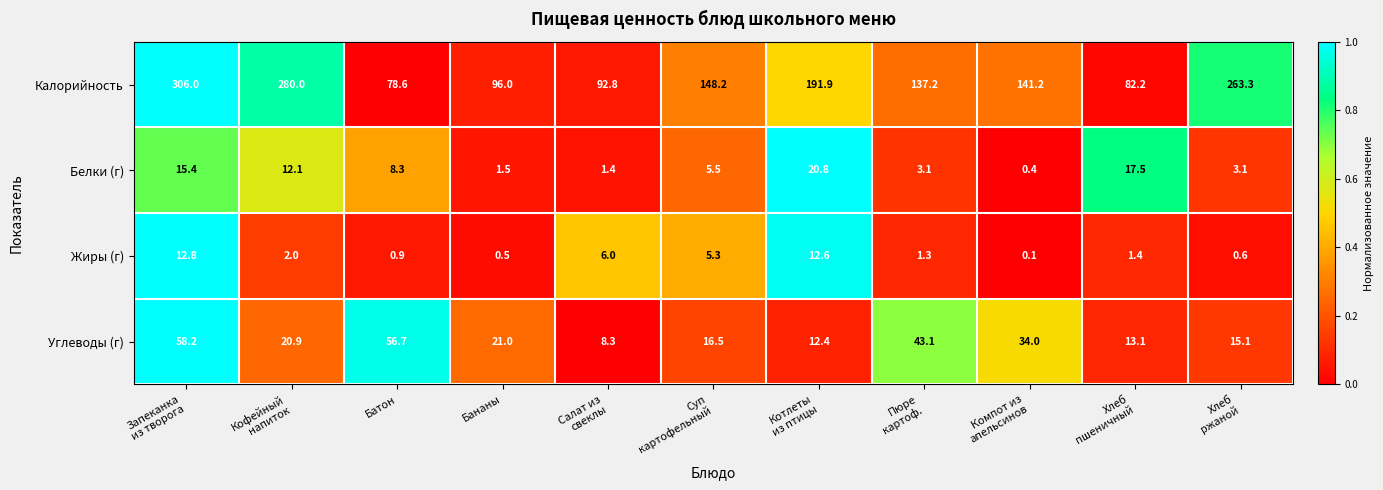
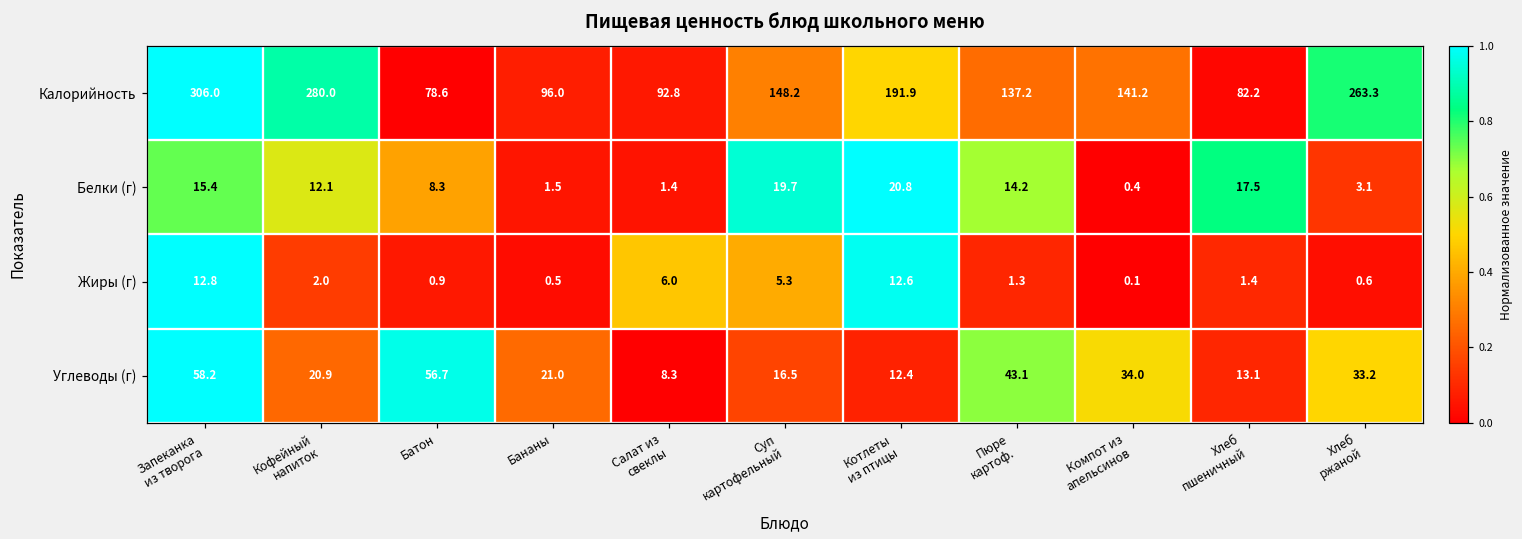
  {
    "Калорийность": {
      "Запеканка из творога": 306.0,
      "Кофейный напиток": 280.0,
      "Батон": 78.6,
      "Бананы": 96.0,
      "Салат из свеклы": 92.8,
      "Суп картофельный": 148.2,
      "Котлеты из птицы": 191.9,
      "Пюре картоф.": 137.2,
      "Компот из апельсинов": 141.2,
      "Хлеб пшеничный": 82.2,
      "Хлеб ржаной": 263.3
    },
    "Белки (г)": {
      "Запеканка из творога": 15.4,
      "Кофейный напиток": 12.1,
      "Батон": 8.3,
      "Бананы": 1.5,
      "Салат из свеклы": 1.4,
-     "Суп картофельный": 5.5,
+     "Суп картофельный": 19.7,
      "Котлеты из птицы": 20.8,
-     "Пюре картоф.": 3.1,
+     "Пюре картоф.": 14.2,
      "Компот из апельсинов": 0.4,
      "Хлеб пшеничный": 17.5,
      "Хлеб ржаной": 3.1
    },
    "Жиры (г)": {
      "Запеканка из творога": 12.8,
      "Кофейный напиток": 2.0,
      "Батон": 0.9,
      "Бананы": 0.5,
      "Салат из свеклы": 6.0,
      "Суп картофельный": 5.3,
      "Котлеты из птицы": 12.6,
      "Пюре картоф.": 1.3,
      "Компот из апельсинов": 0.1,
      "Хлеб пшеничный": 1.4,
      "Хлеб ржаной": 0.6
    },
    "Углеводы (г)": {
      "Запеканка из творога": 58.2,
      "Кофейный напиток": 20.9,
      "Батон": 56.7,
      "Бананы": 21.0,
      "Салат из свеклы": 8.3,
      "Суп картофельный": 16.5,
      "Котлеты из птицы": 12.4,
      "Пюре картоф.": 43.1,
      "Компот из апельсинов": 34.0,
      "Хлеб пшеничный": 13.1,
-     "Хлеб ржаной": 15.1
+     "Хлеб ржаной": 33.2
    }
  }
